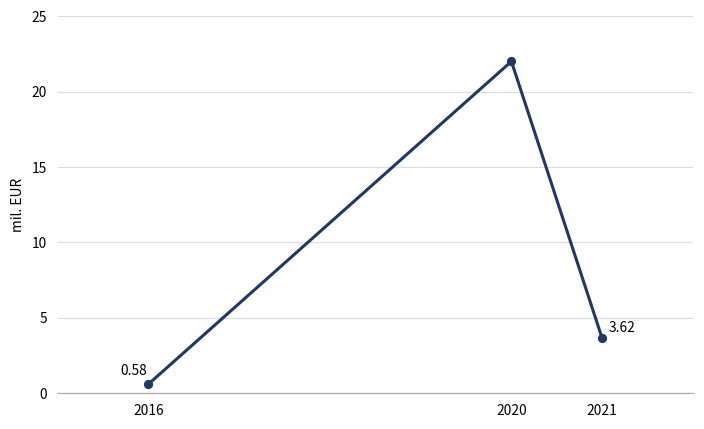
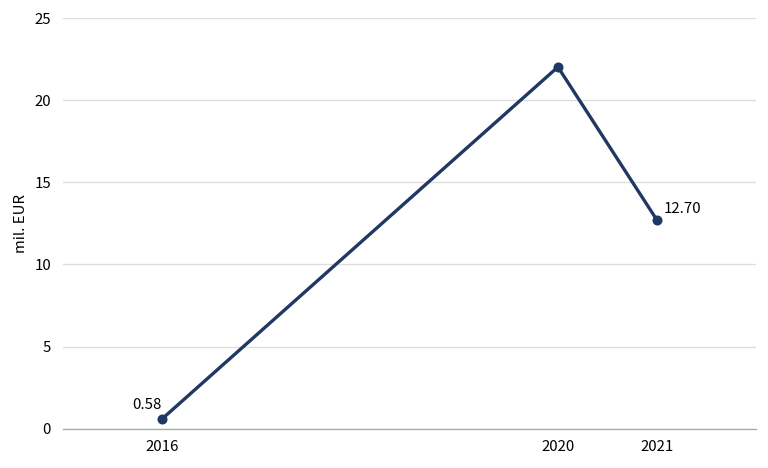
  {
    "2016": 0.58,
-   "2021": 3.62
+   "2021": 12.70
  }
